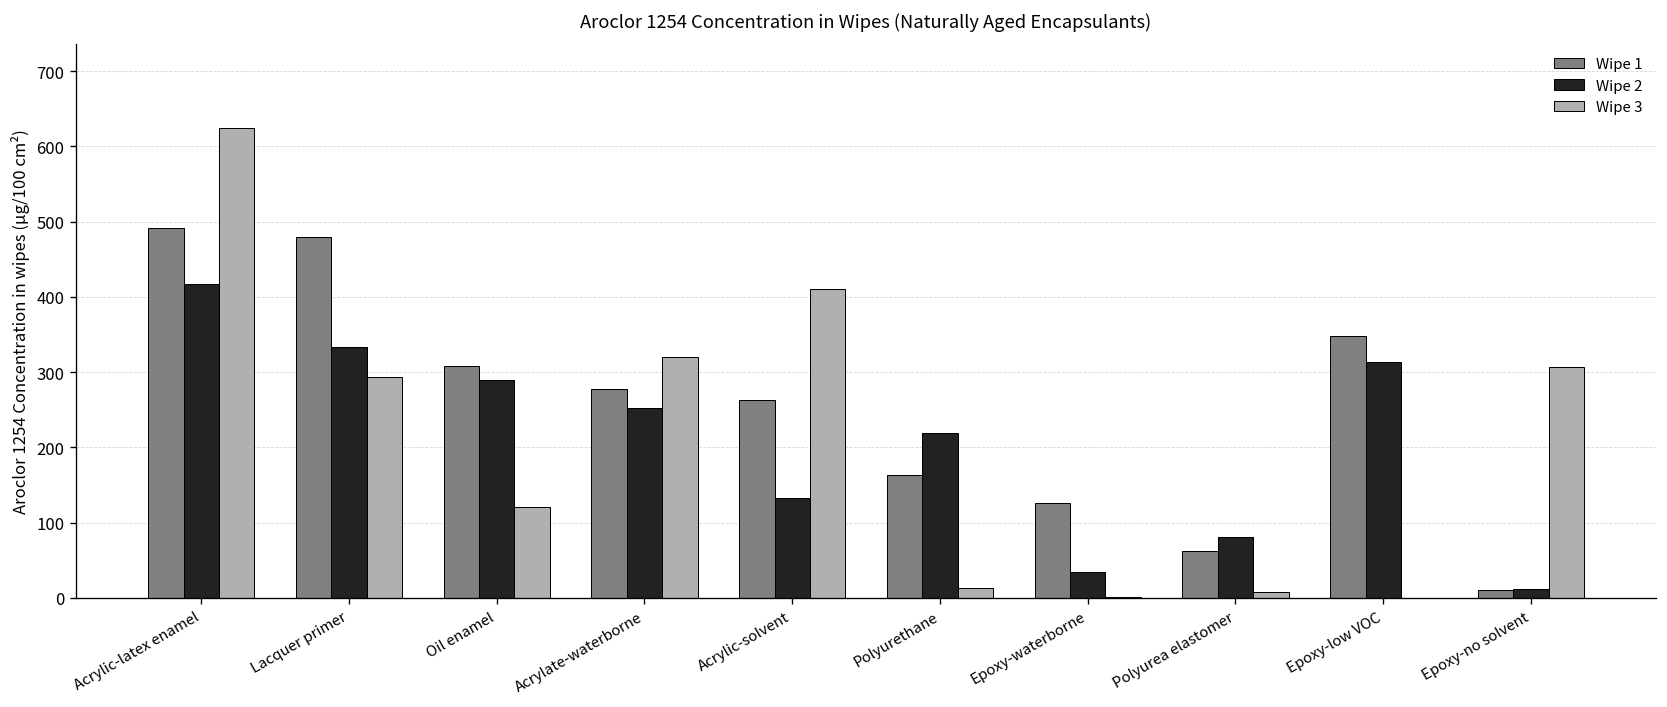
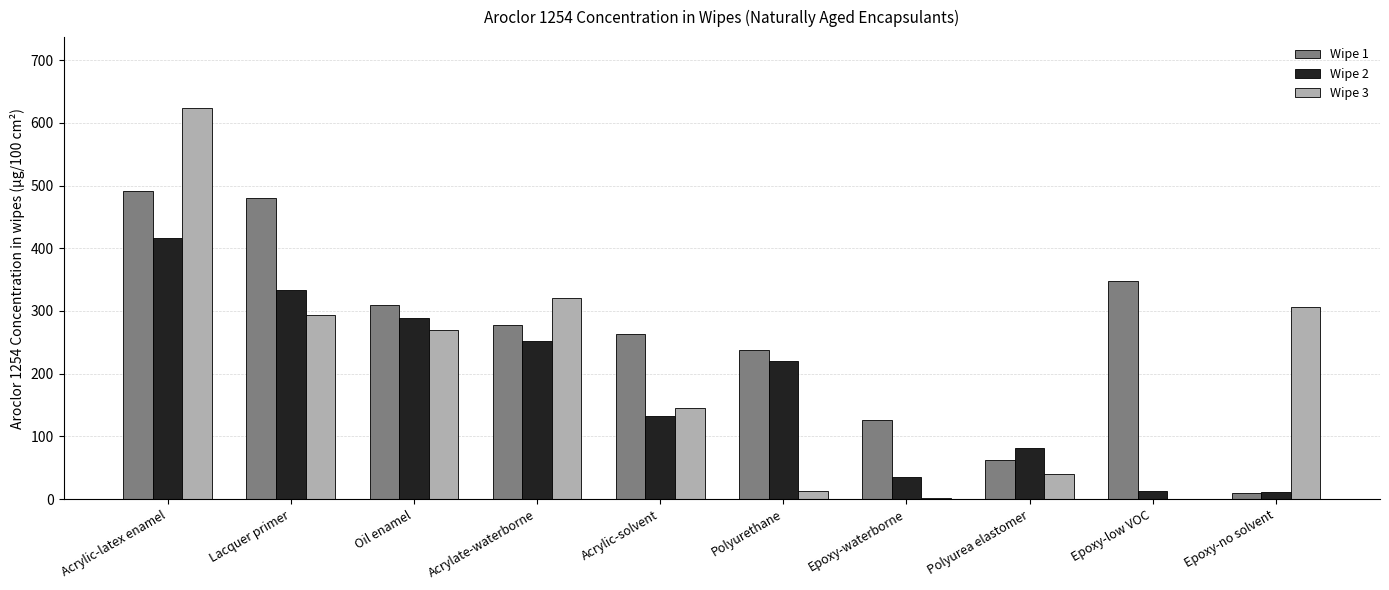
  {
    "Wipe 1": {
      "Acrylic-latex enamel": 490,
      "Lacquer primer": 480,
      "Oil enamel": 310,
      "Acrylate-waterborne": 280,
      "Acrylic-solvent": 260,
-     "Polyurethane": 160,
+     "Polyurethane": 240,
      "Epoxy-waterborne": 130,
      "Polyurea elastomer": 60,
      "Epoxy-low VOC": 350,
      "Epoxy-no solvent": 10
    },
    "Wipe 2": {
      "Acrylic-latex enamel": 420,
      "Lacquer primer": 330,
      "Oil enamel": 290,
      "Acrylate-waterborne": 250,
      "Acrylic-solvent": 130,
      "Polyurethane": 220,
      "Epoxy-waterborne": 30,
      "Polyurea elastomer": 80,
-     "Epoxy-low VOC": 310,
+     "Epoxy-low VOC": 10,
      "Epoxy-no solvent": 10
    },
    "Wipe 3": {
      "Acrylic-latex enamel": 620,
      "Lacquer primer": 290,
-     "Oil enamel": 120,
+     "Oil enamel": 270,
      "Acrylate-waterborne": 320,
-     "Acrylic-solvent": 410,
+     "Acrylic-solvent": 150,
      "Polyurethane": 10,
-     "Polyurea elastomer": 10,
+     "Polyurea elastomer": 40,
      "Epoxy-no solvent": 310
    }
  }
